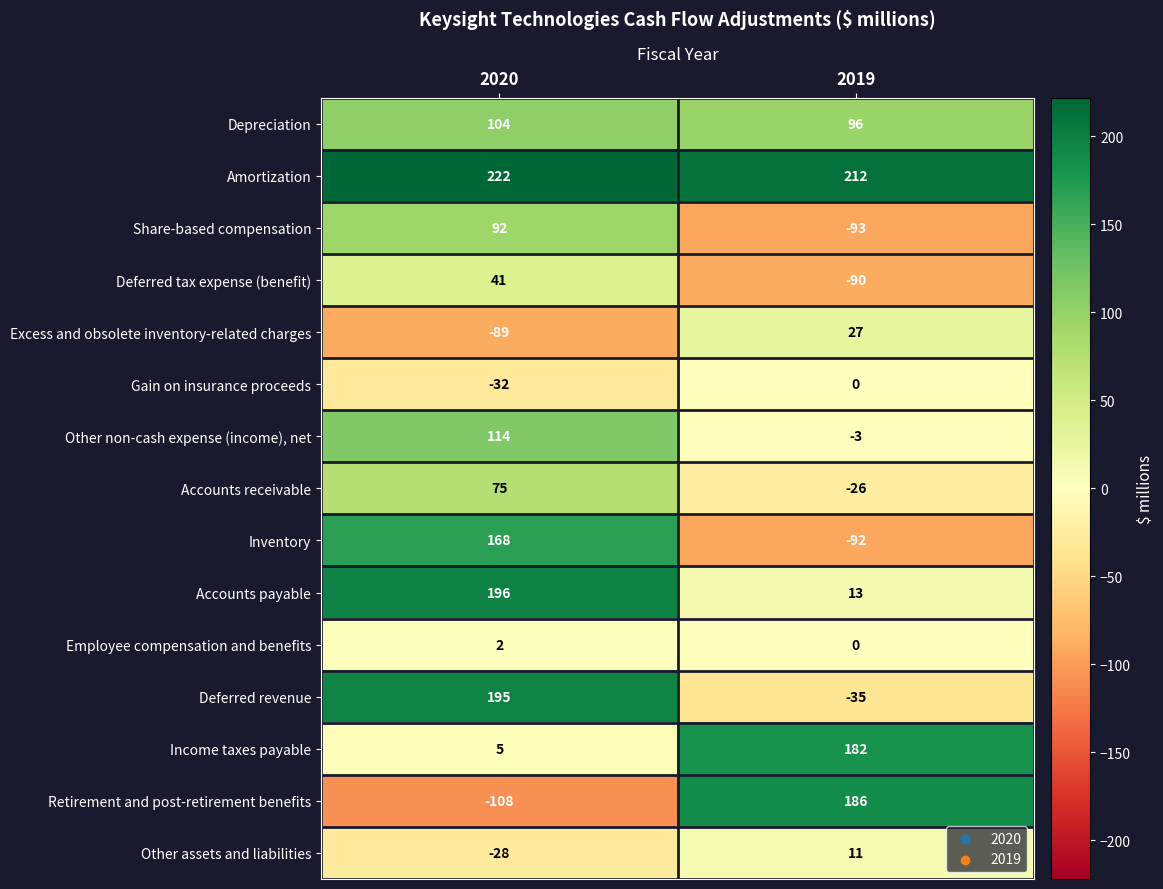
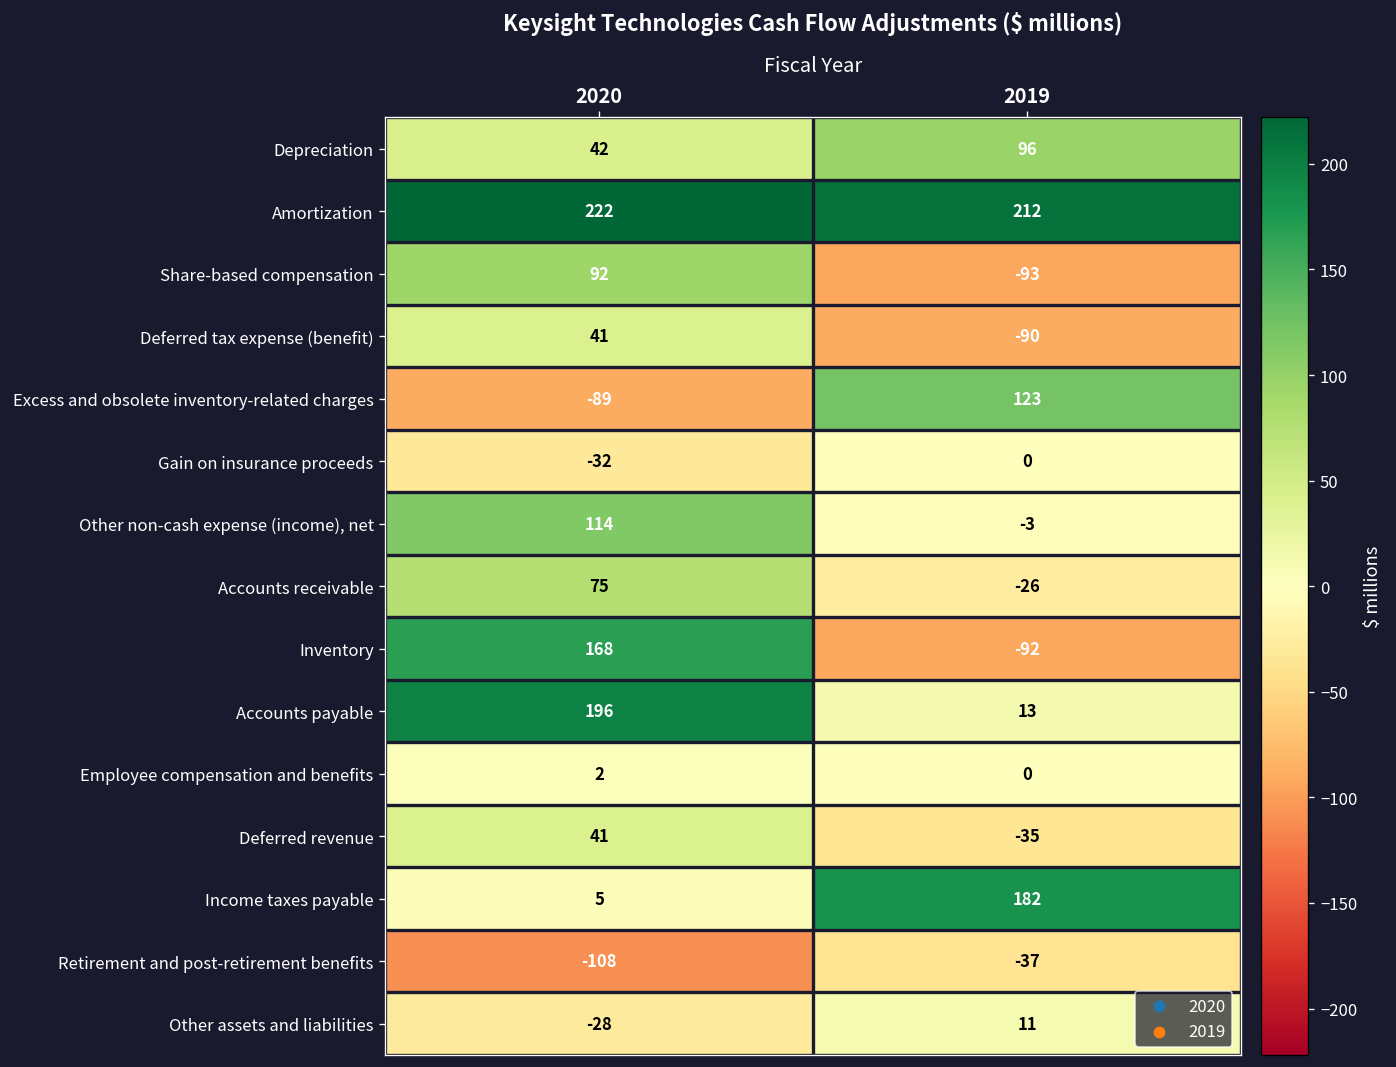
  {
    "Depreciation": {
-     "2020": 104,
+     "2020": 42,
      "2019": 96
    },
    "Amortization": {
      "2020": 222,
      "2019": 212
    },
    "Share-based compensation": {
      "2020": 92,
      "2019": -93
    },
    "Deferred tax expense (benefit)": {
      "2020": 41,
      "2019": -90
    },
    "Excess and obsolete inventory-related charges": {
      "2020": -89,
-     "2019": 27
+     "2019": 123
    },
    "Gain on insurance proceeds": {
      "2020": -32,
      "2019": 0
    },
    "Other non-cash expense (income), net": {
      "2020": 114,
      "2019": -3
    },
    "Accounts receivable": {
      "2020": 75,
      "2019": -26
    },
    "Inventory": {
      "2020": 168,
      "2019": -92
    },
    "Accounts payable": {
      "2020": 196,
      "2019": 13
    },
    "Employee compensation and benefits": {
      "2020": 2,
      "2019": 0
    },
    "Deferred revenue": {
-     "2020": 195,
+     "2020": 41,
      "2019": -35
    },
    "Income taxes payable": {
      "2020": 5,
      "2019": 182
    },
    "Retirement and post-retirement benefits": {
      "2020": -108,
-     "2019": 186
+     "2019": -37
    },
    "Other assets and liabilities": {
      "2020": -28,
      "2019": 11
    }
  }
